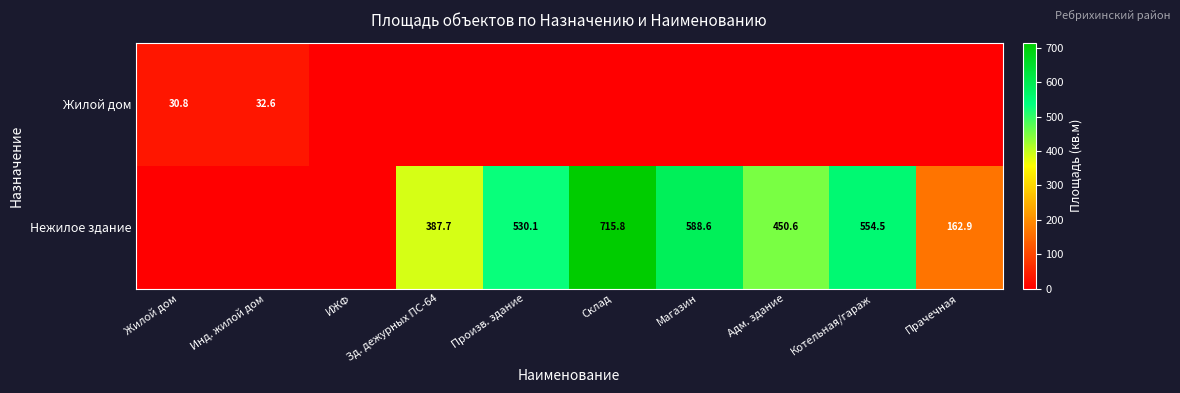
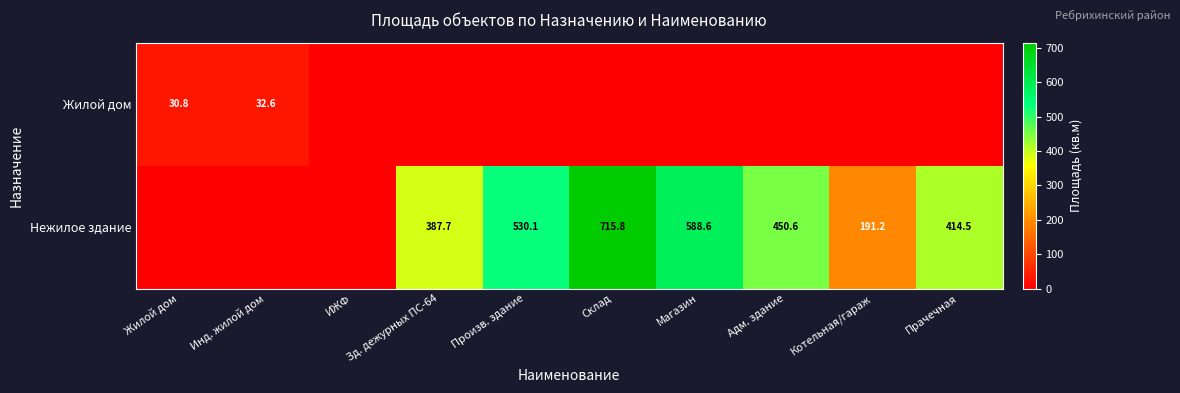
  {
    "Жилой дом": {
      "Жилой дом": 30.8,
      "Инд. жилой дом": 32.6
    },
    "Нежилое здание": {
      "Зд. дежурных ПС-64": 387.7,
      "Произв. здание": 530.1,
      "Склад": 715.8,
      "Магазин": 588.6,
      "Адм. здание": 450.6,
-     "Котельная/гараж": 554.5,
-     "Прачечная": 162.9
+     "Котельная/гараж": 191.2,
+     "Прачечная": 414.5
    }
  }
